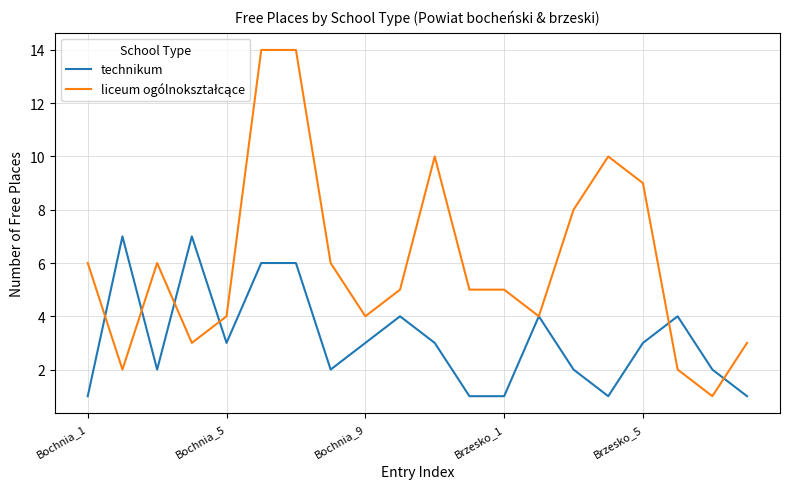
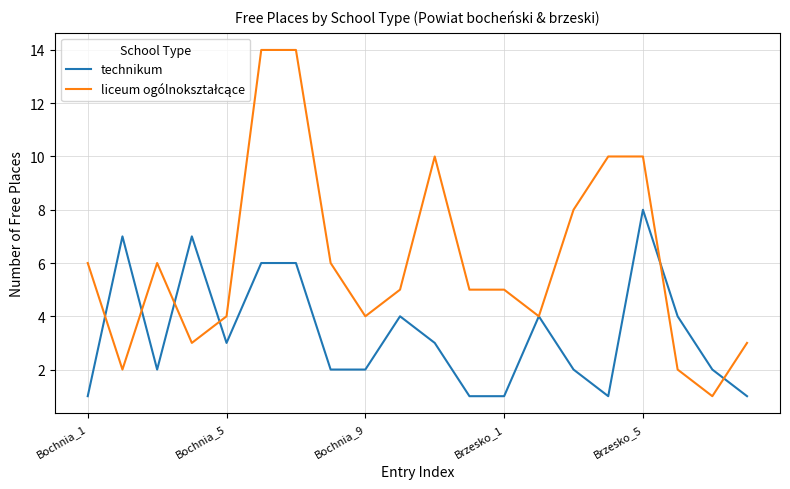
  {
    "technikum": {
      "Bochnia_1": 1,
      "Bochnia_5": 3,
-     "Bochnia_9": 3,
+     "Bochnia_9": 2,
      "Brzesko_1": 1,
-     "Brzesko_5": 3
+     "Brzesko_5": 8
    },
    "liceum ogólnokształcące": {
      "Bochnia_1": 6,
      "Bochnia_5": 4,
      "Bochnia_9": 4,
      "Brzesko_1": 5,
-     "Brzesko_5": 9
+     "Brzesko_5": 10
    }
  }
